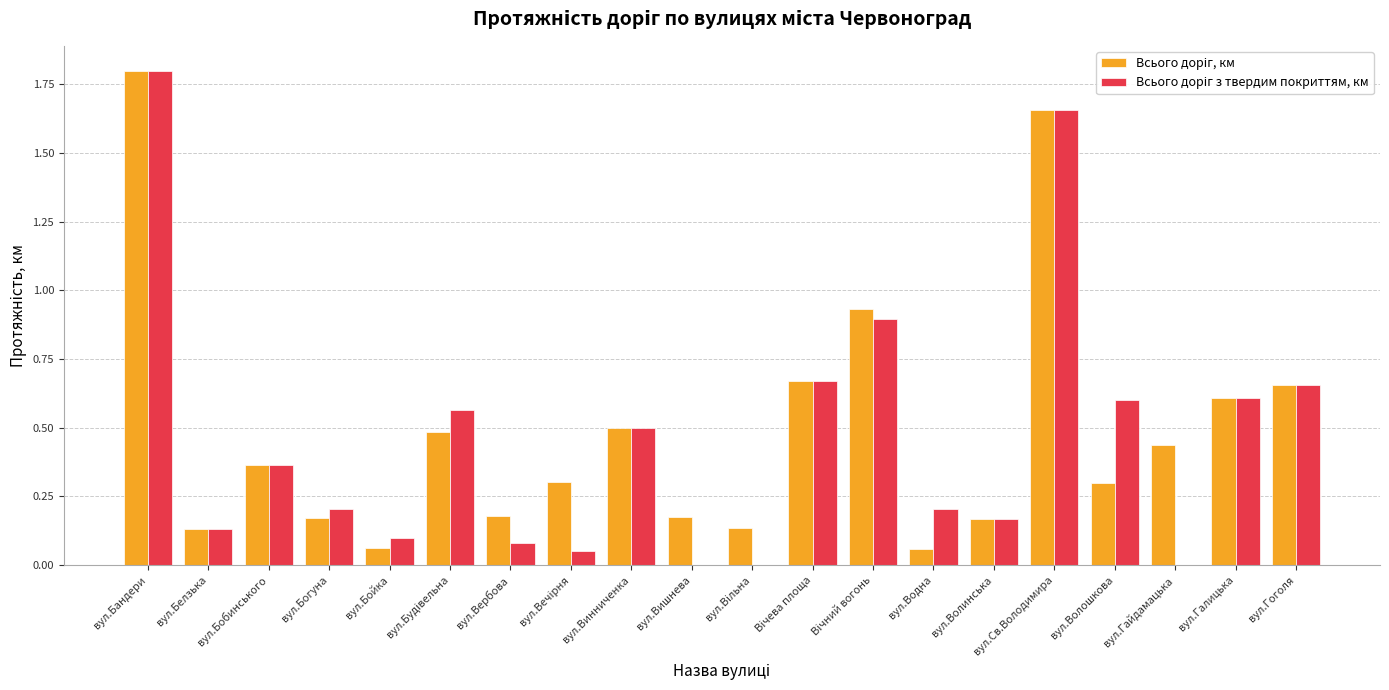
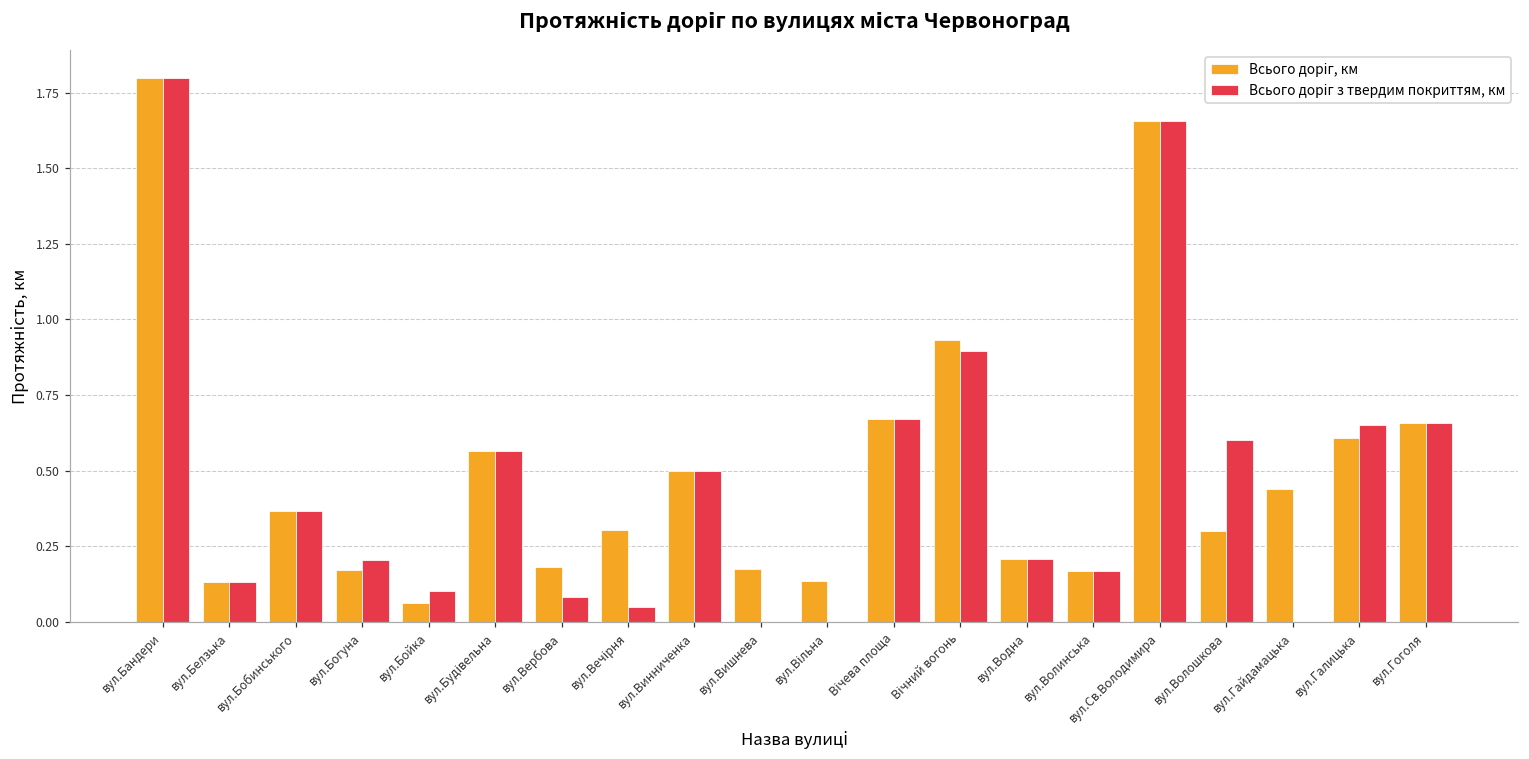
  {
    "Всього доріг, км": {
      "вул.Бандери": 1.80,
      "вул.Белзька": 0.13,
      "вул.Бобинського": 0.37,
      "вул.Богуна": 0.17,
      "вул.Бойка": 0.06,
-     "вул.Будівельна": 0.49,
+     "вул.Будівельна": 0.56,
      "вул.Вербова": 0.18,
      "вул.Вечірня": 0.30,
      "вул.Винниченка": 0.50,
      "вул.Вишнева": 0.18,
      "вул.Вільна": 0.14,
      "Вічева площа": 0.67,
      "Вічний вогонь": 0.93,
-     "вул.Водна": 0.06,
+     "вул.Водна": 0.21,
      "вул.Волинська": 0.17,
      "вул.Св.Володимира": 1.66,
      "вул.Волошкова": 0.30,
      "вул.Гайдамацька": 0.44,
      "вул.Галицька": 0.61,
      "вул.Гоголя": 0.66
    },
    "Всього доріг з твердим покриттям, км": {
      "вул.Бандери": 1.80,
      "вул.Белзька": 0.13,
      "вул.Бобинського": 0.37,
      "вул.Богуна": 0.21,
      "вул.Бойка": 0.10,
      "вул.Будівельна": 0.56,
      "вул.Вербова": 0.08,
      "вул.Вечірня": 0.05,
      "вул.Винниченка": 0.50,
      "вул.Вишнева": 0.00,
      "вул.Вільна": 0.00,
      "Вічева площа": 0.67,
      "Вічний вогонь": 0.89,
      "вул.Водна": 0.21,
      "вул.Волинська": 0.17,
      "вул.Св.Володимира": 1.66,
      "вул.Волошкова": 0.60,
      "вул.Гайдамацька": 0.00,
-     "вул.Галицька": 0.61,
+     "вул.Галицька": 0.65,
      "вул.Гоголя": 0.66
    }
  }
